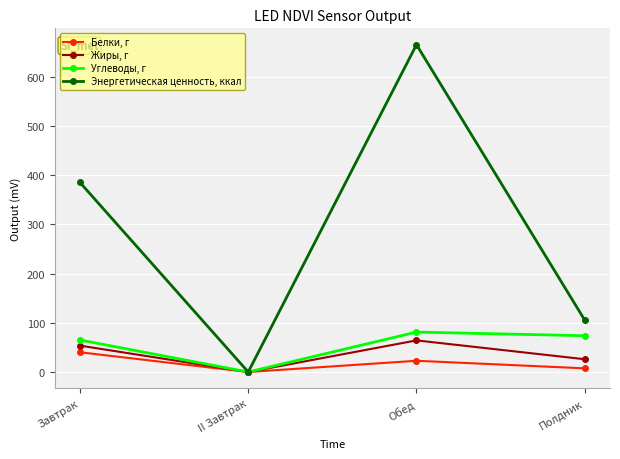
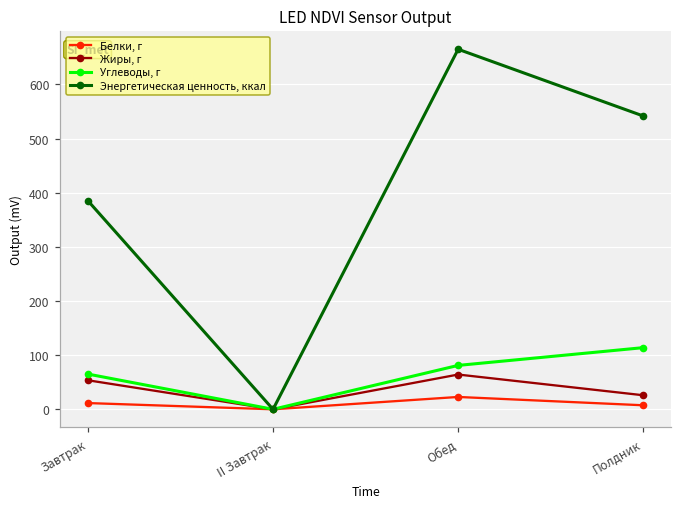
  {
    "Белки, г": {
-     "Завтрак": 40,
+     "Завтрак": 10,
      "Обед": 20,
      "Полдник": 10
    },
    "Жиры, г": {
      "Завтрак": 50,
      "Обед": 60,
      "Полдник": 30
    },
    "Углеводы, г": {
      "Завтрак": 70,
      "Обед": 80,
-     "Полдник": 70
+     "Полдник": 110
    },
    "Энергетическая ценность, ккал": {
      "Завтрак": 390,
      "Обед": 660,
-     "Полдник": 110
+     "Полдник": 540
    }
  }
